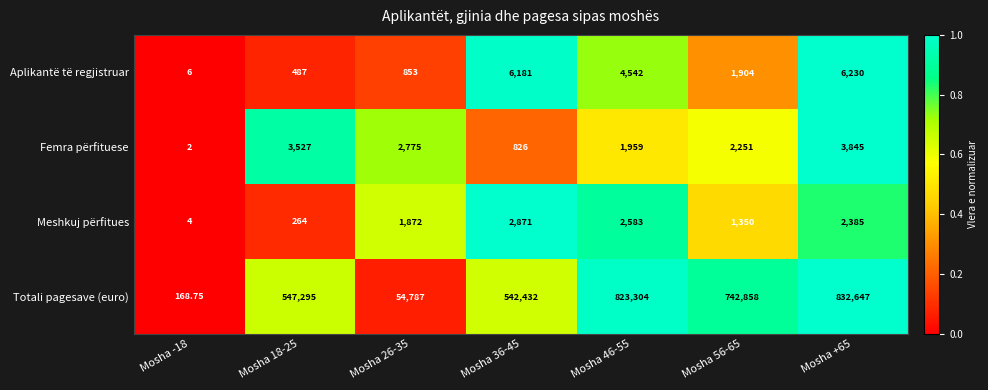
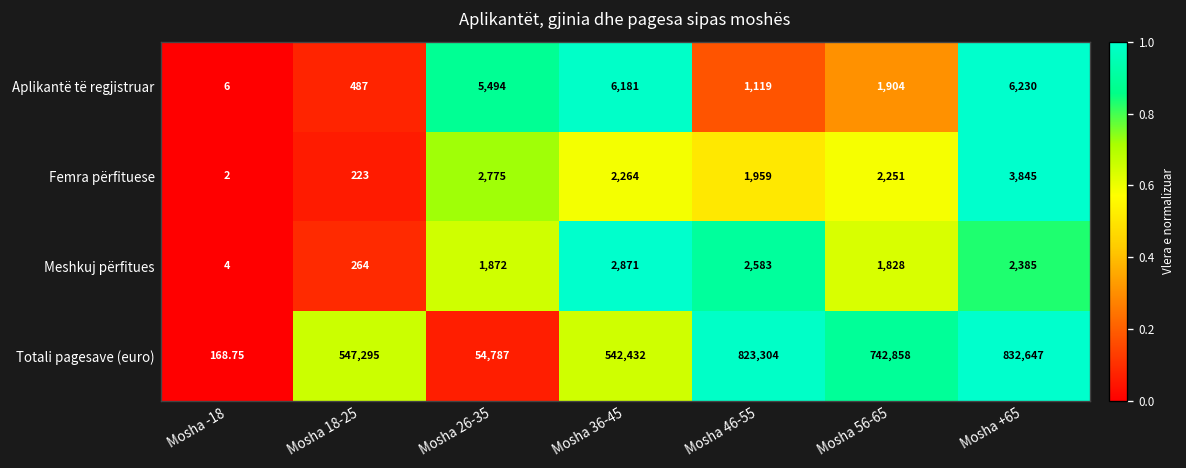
  {
    "Aplikantë të regjistruar": {
      "Mosha -18": "6",
      "Mosha 18-25": "487",
-     "Mosha 26-35": "853",
+     "Mosha 26-35": "5,494",
      "Mosha 36-45": "6,181",
-     "Mosha 46-55": "4,542",
+     "Mosha 46-55": "1,119",
      "Mosha 56-65": "1,904",
      "Mosha +65": "6,230"
    },
    "Femra përfituese": {
      "Mosha -18": "2",
-     "Mosha 18-25": "3,527",
+     "Mosha 18-25": "223",
      "Mosha 26-35": "2,775",
-     "Mosha 36-45": "826",
+     "Mosha 36-45": "2,264",
      "Mosha 46-55": "1,959",
      "Mosha 56-65": "2,251",
      "Mosha +65": "3,845"
    },
    "Meshkuj përfitues": {
      "Mosha -18": "4",
      "Mosha 18-25": "264",
      "Mosha 26-35": "1,872",
      "Mosha 36-45": "2,871",
      "Mosha 46-55": "2,583",
-     "Mosha 56-65": "1,350",
+     "Mosha 56-65": "1,828",
      "Mosha +65": "2,385"
    },
    "Totali pagesave (euro)": {
      "Mosha -18": "168.75",
      "Mosha 18-25": "547,295",
      "Mosha 26-35": "54,787",
      "Mosha 36-45": "542,432",
      "Mosha 46-55": "823,304",
      "Mosha 56-65": "742,858",
      "Mosha +65": "832,647"
    }
  }
